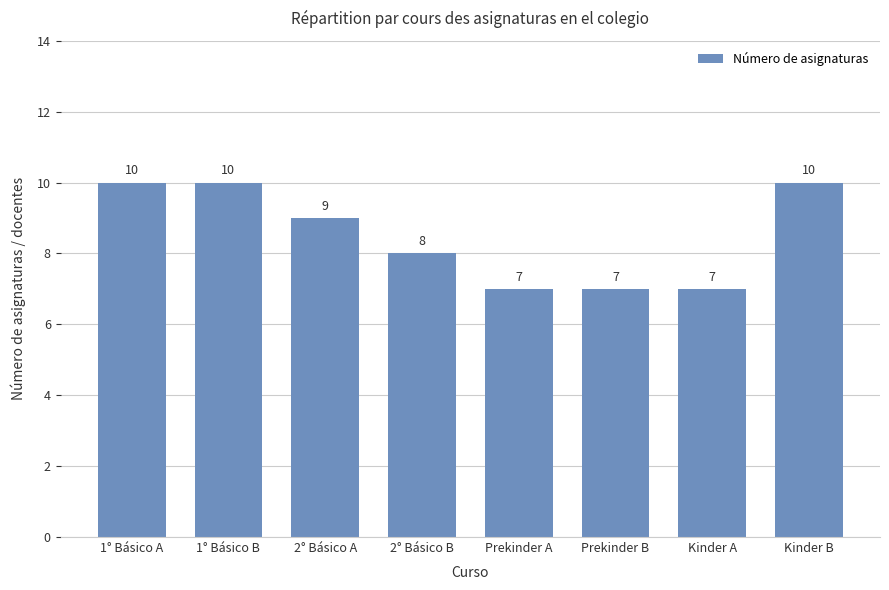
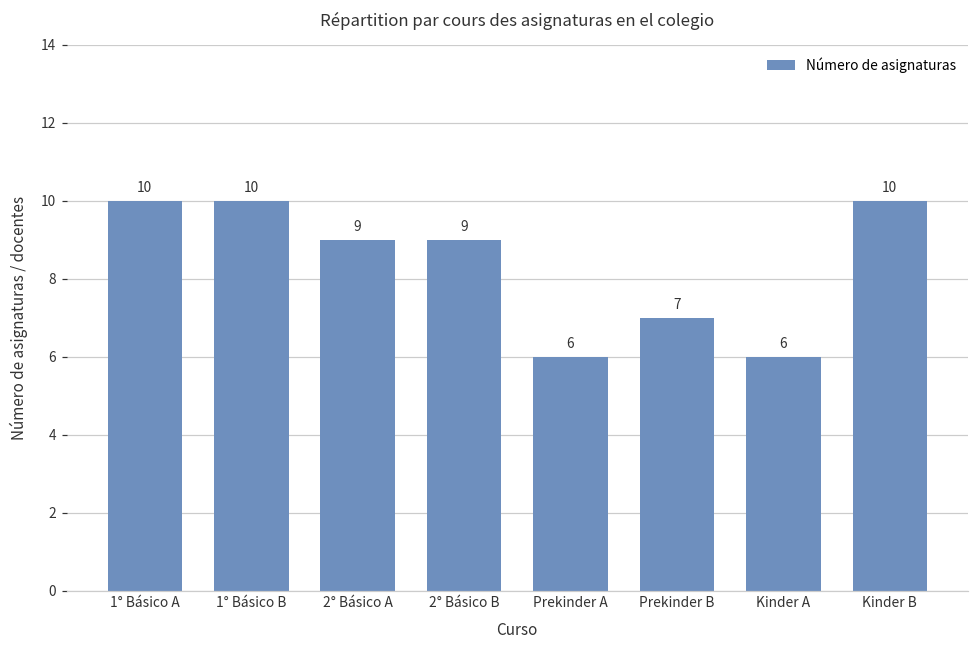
  {
    "1° Básico A": 10,
    "1° Básico B": 10,
    "2° Básico A": 9,
-   "2° Básico B": 8,
-   "Prekinder A": 7,
+   "2° Básico B": 9,
+   "Prekinder A": 6,
    "Prekinder B": 7,
-   "Kinder A": 7,
+   "Kinder A": 6,
    "Kinder B": 10
  }
